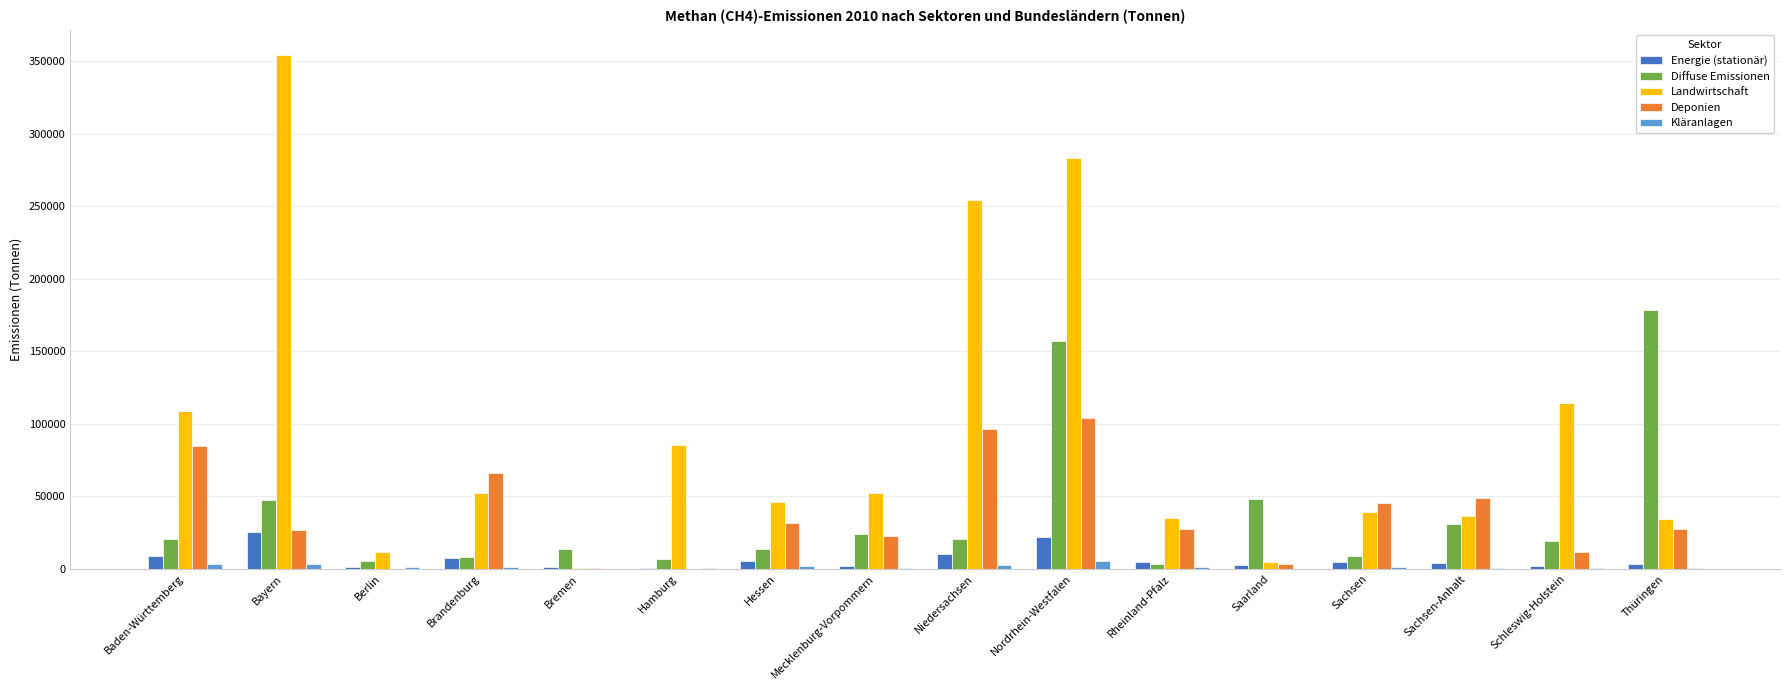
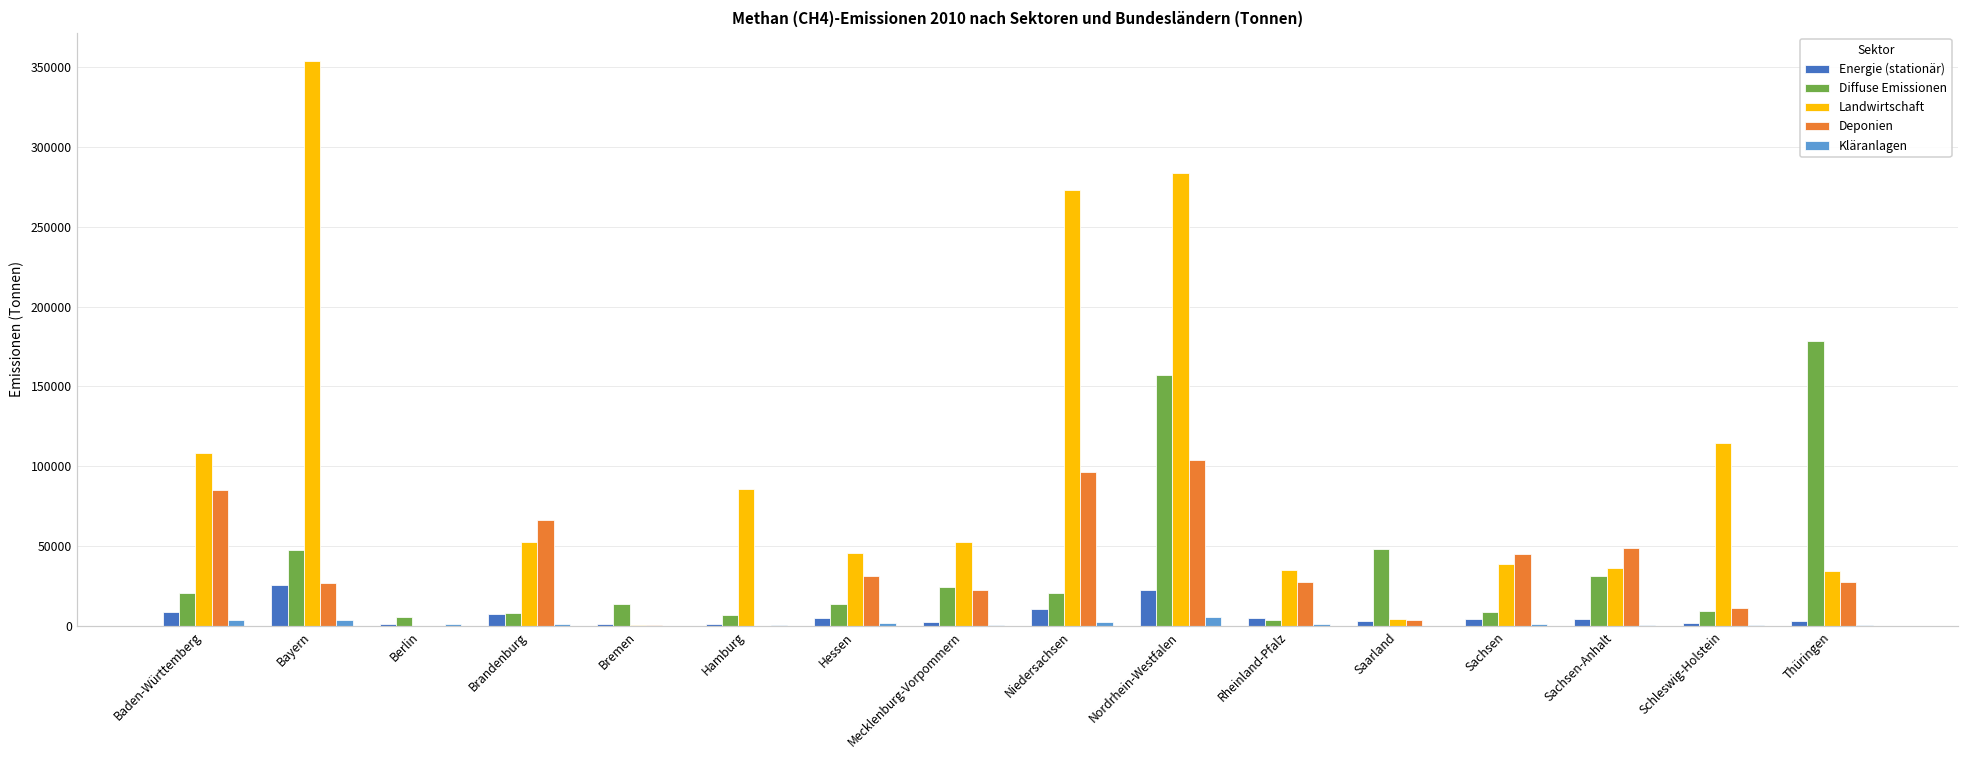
  {
    "Diffuse Emissionen": {
      "Baden-Württemberg": 21000,
      "Bayern": 48000,
      "Berlin": 6000,
      "Brandenburg": 8000,
      "Bremen": 14000,
      "Hamburg": 7000,
      "Hessen": 14000,
      "Mecklenburg-Vorpommern": 24000,
      "Niedersachsen": 21000,
      "Nordrhein-Westfalen": 157000,
      "Rheinland-Pfalz": 3000,
      "Saarland": 48000,
      "Sachsen": 9000,
      "Sachsen-Anhalt": 31000,
-     "Schleswig-Holstein": 19000,
+     "Schleswig-Holstein": 9000,
      "Thüringen": 178000
    },
    "Landwirtschaft": {
      "Baden-Württemberg": 109000,
      "Bayern": 354000,
-     "Berlin": 12000,
+     "Berlin": 0,
      "Brandenburg": 52000,
      "Hamburg": 86000,
      "Hessen": 46000,
      "Mecklenburg-Vorpommern": 52000,
-     "Niedersachsen": 254000,
+     "Niedersachsen": 273000,
      "Nordrhein-Westfalen": 283000,
      "Rheinland-Pfalz": 35000,
      "Saarland": 5000,
      "Sachsen": 39000,
      "Sachsen-Anhalt": 37000,
      "Schleswig-Holstein": 114000,
      "Thüringen": 34000
    },
    "Deponien": {
      "Baden-Württemberg": 85000,
      "Bayern": 27000,
      "Brandenburg": 66000,
      "Hamburg": 0,
      "Hessen": 32000,
      "Mecklenburg-Vorpommern": 23000,
      "Niedersachsen": 96000,
      "Nordrhein-Westfalen": 104000,
      "Rheinland-Pfalz": 27000,
      "Saarland": 4000,
      "Sachsen": 45000,
      "Sachsen-Anhalt": 49000,
      "Schleswig-Holstein": 11000,
      "Thüringen": 28000
    }
  }
